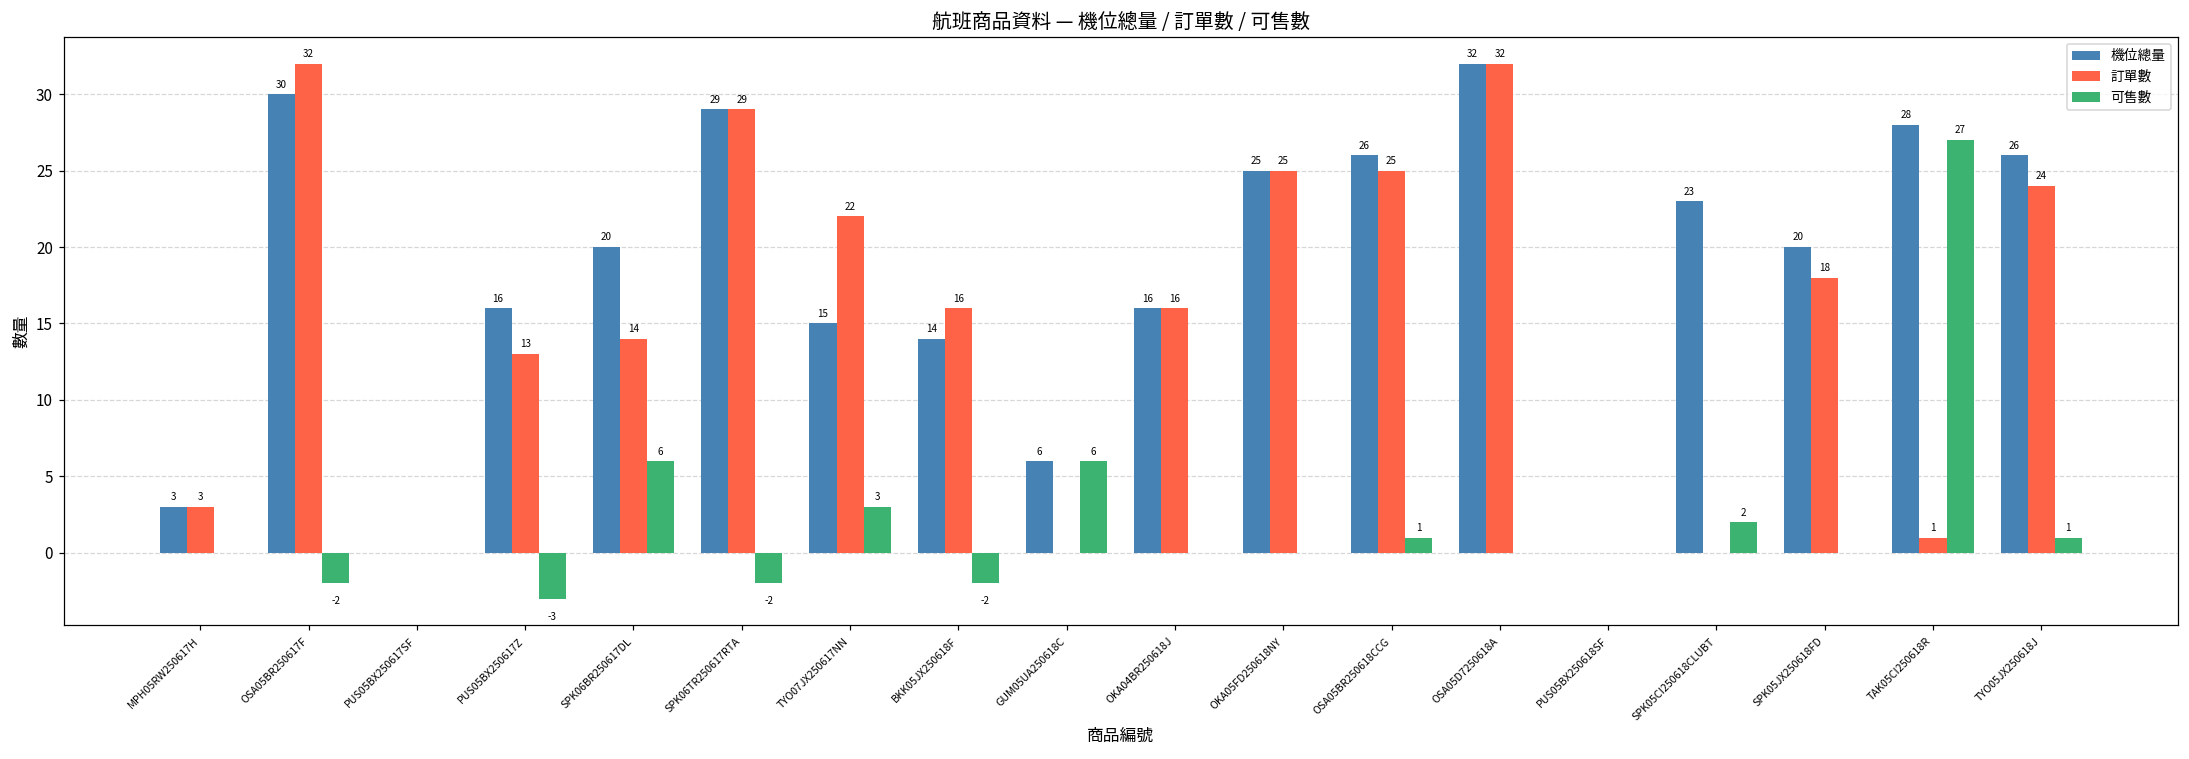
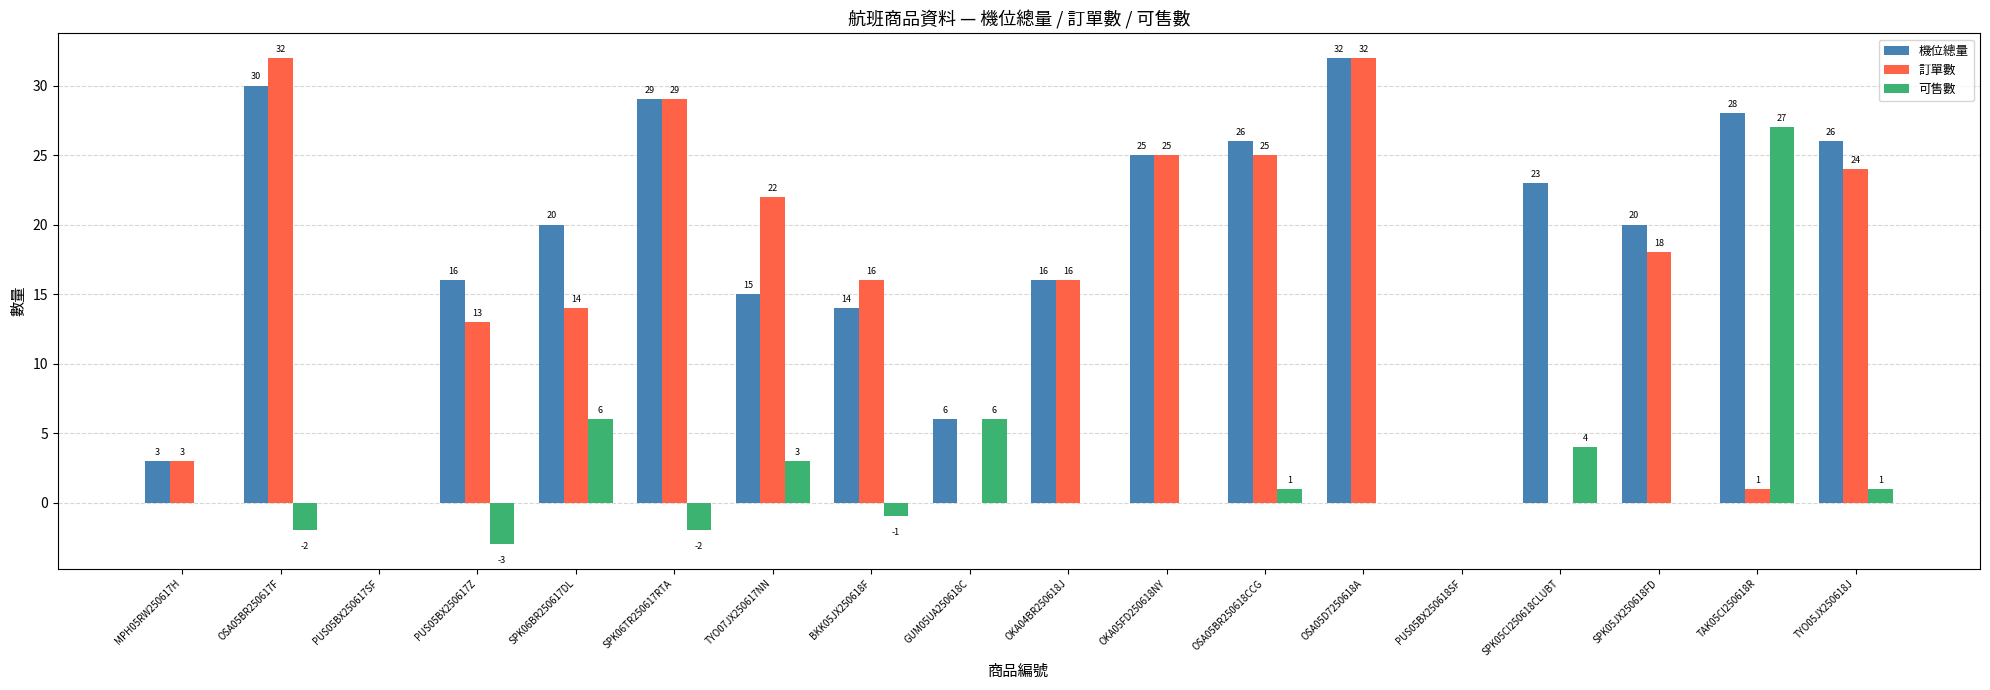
  {
    "機位總量": {
      "MPH05RW250617H": 3,
      "OSA05BR250617F": 30,
      "PUS05BX250617Z": 16,
      "SPK06BR250617DL": 20,
      "SPK06TR250617RTA": 29,
      "TYO07JX250617NN": 15,
      "BKK05JX250618F": 14,
      "GUM05UA250618C": 6,
      "OKA04BR250618J": 16,
      "OKA05FD250618NY": 25,
      "OSA05BR250618CCG": 26,
      "OSA05D7250618A": 32,
      "SPK05CI250618CLUBT": 23,
      "SPK05JX250618FD": 20,
      "TAK05CI250618R": 28,
      "TYO05JX250618J": 26
    },
    "訂單數": {
      "MPH05RW250617H": 3,
      "OSA05BR250617F": 32,
      "PUS05BX250617Z": 13,
      "SPK06BR250617DL": 14,
      "SPK06TR250617RTA": 29,
      "TYO07JX250617NN": 22,
      "BKK05JX250618F": 16,
      "OKA04BR250618J": 16,
      "OKA05FD250618NY": 25,
      "OSA05BR250618CCG": 25,
      "OSA05D7250618A": 32,
      "SPK05JX250618FD": 18,
      "TAK05CI250618R": 1,
      "TYO05JX250618J": 24
    },
    "可售數": {
      "OSA05BR250617F": -2,
      "PUS05BX250617Z": -3,
      "SPK06BR250617DL": 6,
      "SPK06TR250617RTA": -2,
      "TYO07JX250617NN": 3,
-     "BKK05JX250618F": -2,
+     "BKK05JX250618F": -1,
      "GUM05UA250618C": 6,
      "OSA05BR250618CCG": 1,
-     "SPK05CI250618CLUBT": 2,
+     "SPK05CI250618CLUBT": 4,
      "TAK05CI250618R": 27,
      "TYO05JX250618J": 1
    }
  }
